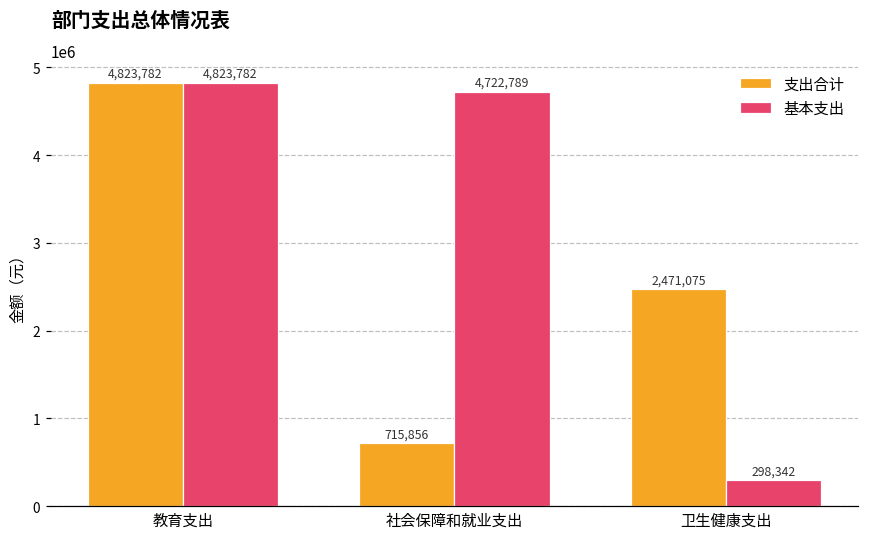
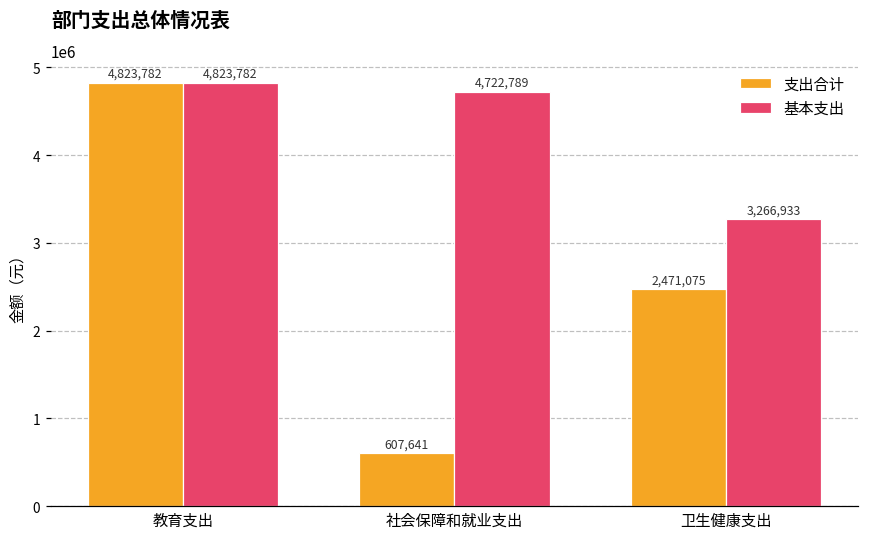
  {
    "支出合计": {
      "教育支出": "4,823,782",
-     "社会保障和就业支出": "715,856",
+     "社会保障和就业支出": "607,641",
      "卫生健康支出": "2,471,075"
    },
    "基本支出": {
      "教育支出": "4,823,782",
      "社会保障和就业支出": "4,722,789",
-     "卫生健康支出": "298,342"
+     "卫生健康支出": "3,266,933"
    }
  }
